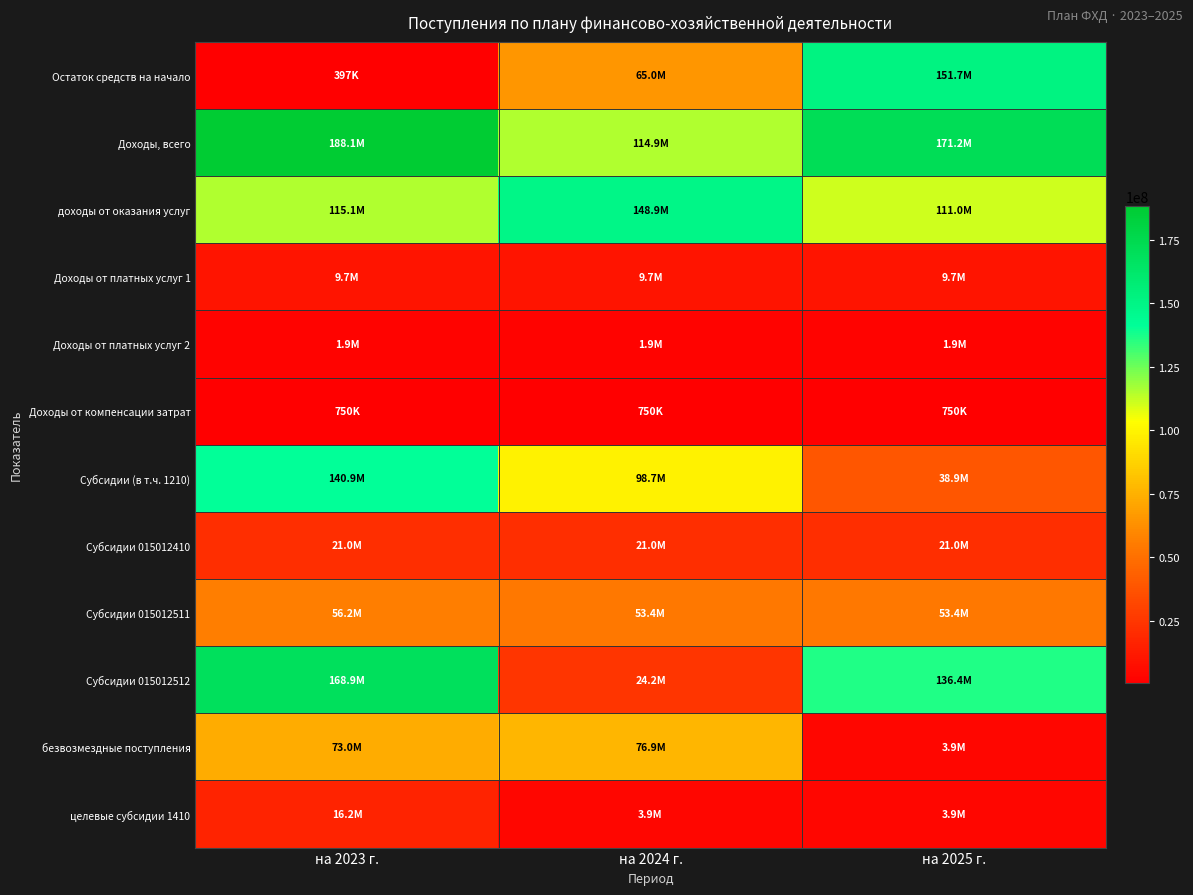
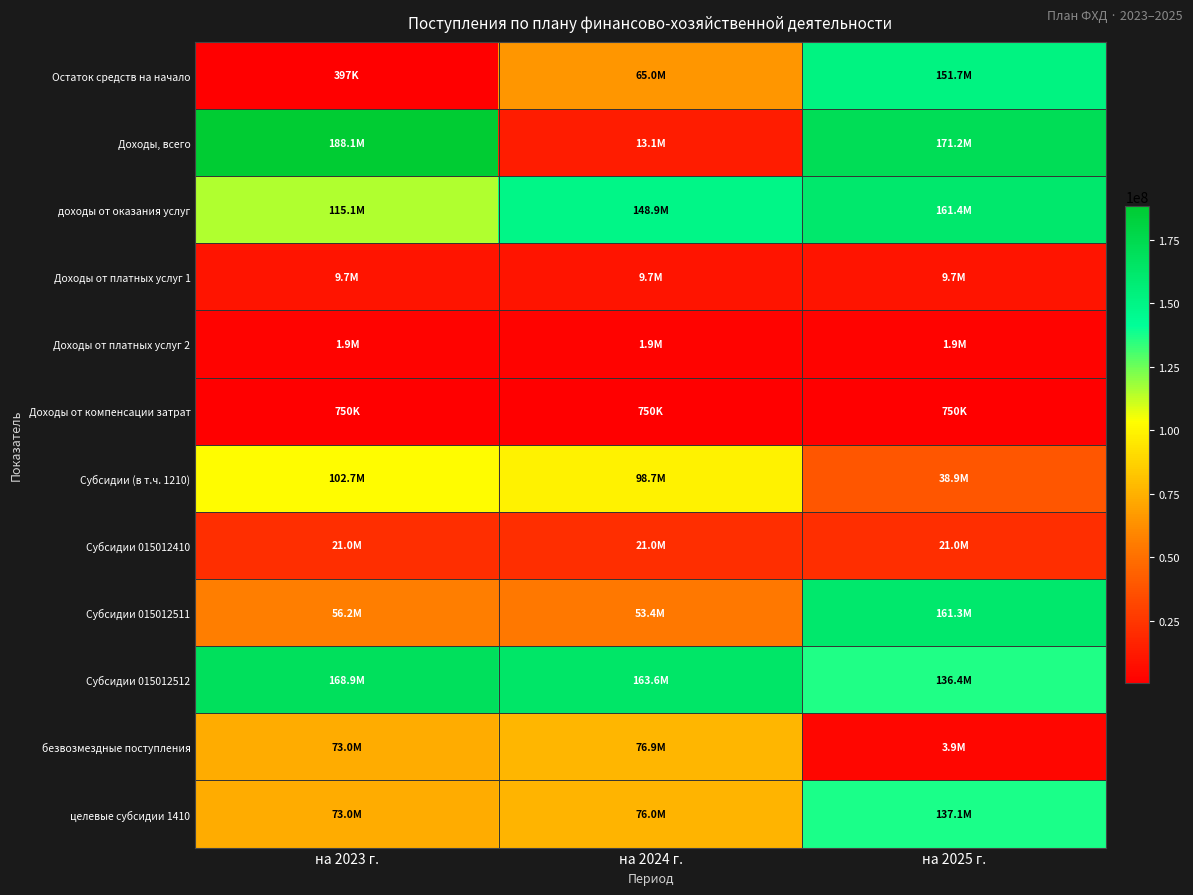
  {
    "Остаток средств на начало": {
      "на 2023 г.": "397K",
      "на 2024 г.": "65.0M",
      "на 2025 г.": "151.7M"
    },
    "Доходы, всего": {
      "на 2023 г.": "188.1M",
-     "на 2024 г.": "114.9M",
+     "на 2024 г.": "13.1M",
      "на 2025 г.": "171.2M"
    },
    "доходы от оказания услуг": {
      "на 2023 г.": "115.1M",
      "на 2024 г.": "148.9M",
-     "на 2025 г.": "111.0M"
+     "на 2025 г.": "161.4M"
    },
    "Доходы от платных услуг 1": {
      "на 2023 г.": "9.7M",
      "на 2024 г.": "9.7M",
      "на 2025 г.": "9.7M"
    },
    "Доходы от платных услуг 2": {
      "на 2023 г.": "1.9M",
      "на 2024 г.": "1.9M",
      "на 2025 г.": "1.9M"
    },
    "Доходы от компенсации затрат": {
      "на 2023 г.": "750K",
      "на 2024 г.": "750K",
      "на 2025 г.": "750K"
    },
    "Субсидии (в т.ч. 1210)": {
-     "на 2023 г.": "140.9M",
+     "на 2023 г.": "102.7M",
      "на 2024 г.": "98.7M",
      "на 2025 г.": "38.9M"
    },
    "Субсидии 015012410": {
      "на 2023 г.": "21.0M",
      "на 2024 г.": "21.0M",
      "на 2025 г.": "21.0M"
    },
    "Субсидии 015012511": {
      "на 2023 г.": "56.2M",
      "на 2024 г.": "53.4M",
-     "на 2025 г.": "53.4M"
+     "на 2025 г.": "161.3M"
    },
    "Субсидии 015012512": {
      "на 2023 г.": "168.9M",
-     "на 2024 г.": "24.2M",
+     "на 2024 г.": "163.6M",
      "на 2025 г.": "136.4M"
    },
    "безвозмездные поступления": {
      "на 2023 г.": "73.0M",
      "на 2024 г.": "76.9M",
      "на 2025 г.": "3.9M"
    },
    "целевые субсидии 1410": {
-     "на 2023 г.": "16.2M",
-     "на 2024 г.": "3.9M",
-     "на 2025 г.": "3.9M"
+     "на 2023 г.": "73.0M",
+     "на 2024 г.": "76.0M",
+     "на 2025 г.": "137.1M"
    }
  }
